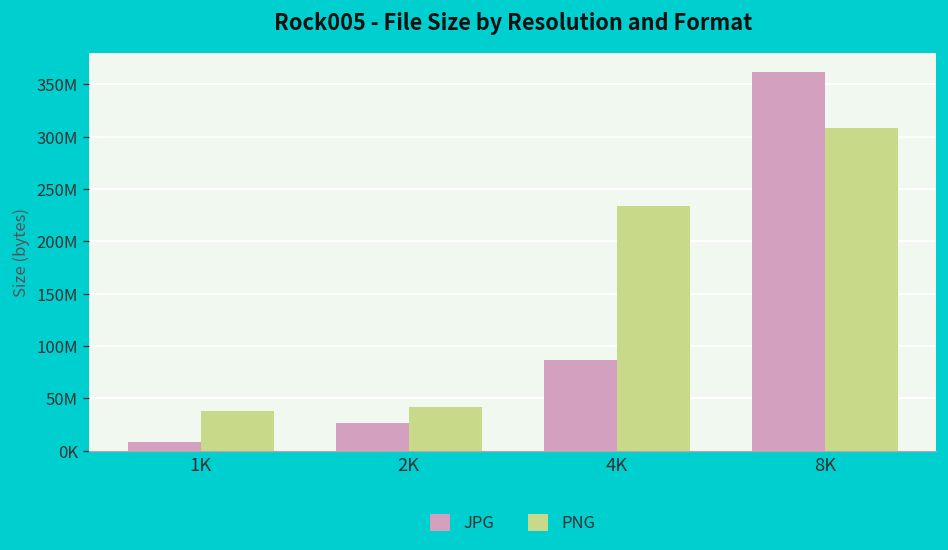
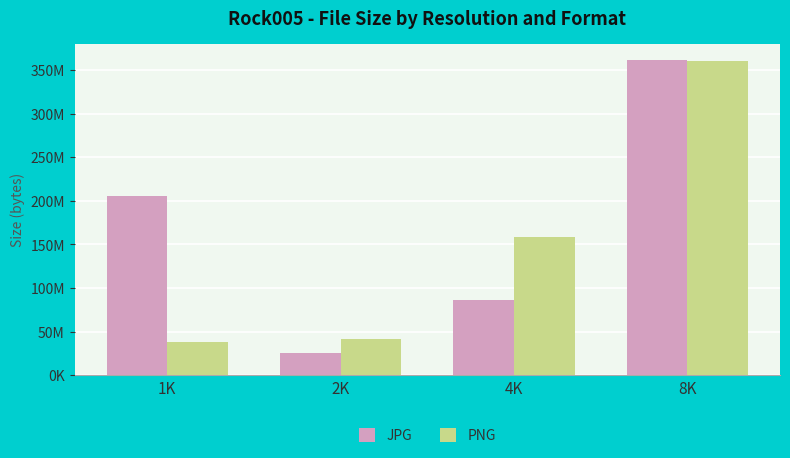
  {
    "JPG": {
-     "1K": 10000000,
+     "1K": 210000000,
      "2K": 30000000,
      "4K": 90000000,
      "8K": 360000000
    },
    "PNG": {
      "1K": 40000000,
      "2K": 40000000,
-     "4K": 230000000,
-     "8K": 310000000
+     "4K": 160000000,
+     "8K": 360000000
    }
  }
